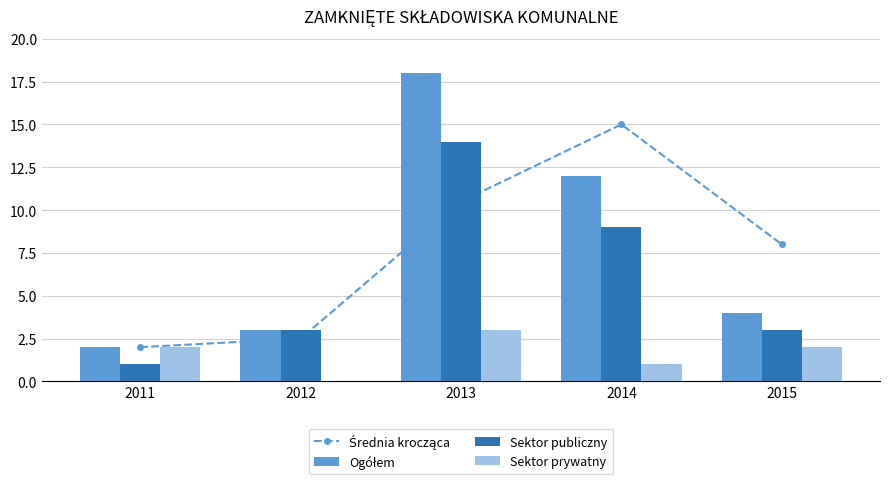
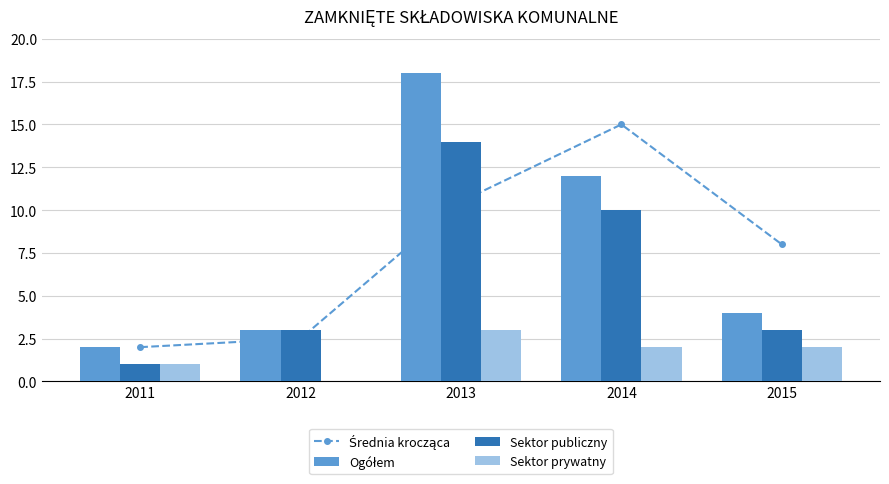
  {
    "Sektor publiczny": {
      "2011": 1,
      "2012": 3,
      "2013": 14,
-     "2014": 9,
+     "2014": 10,
      "2015": 3
    },
    "Sektor prywatny": {
-     "2011": 2,
+     "2011": 1,
      "2012": 0,
      "2013": 3,
-     "2014": 1,
+     "2014": 2,
      "2015": 2
    }
  }
